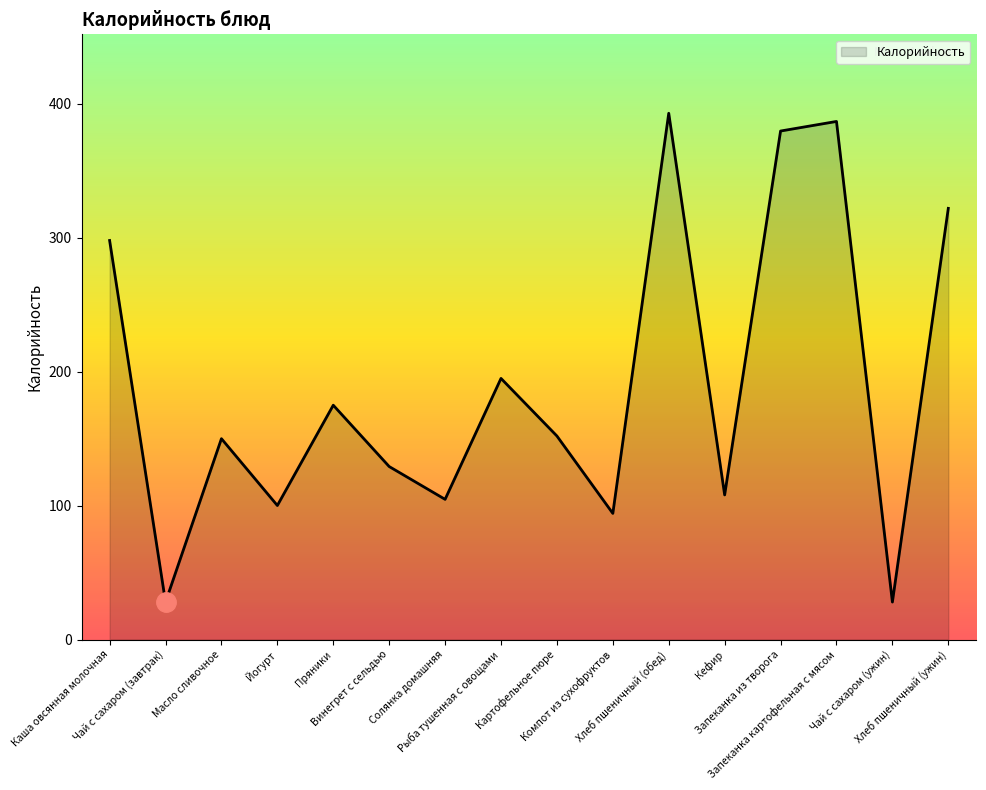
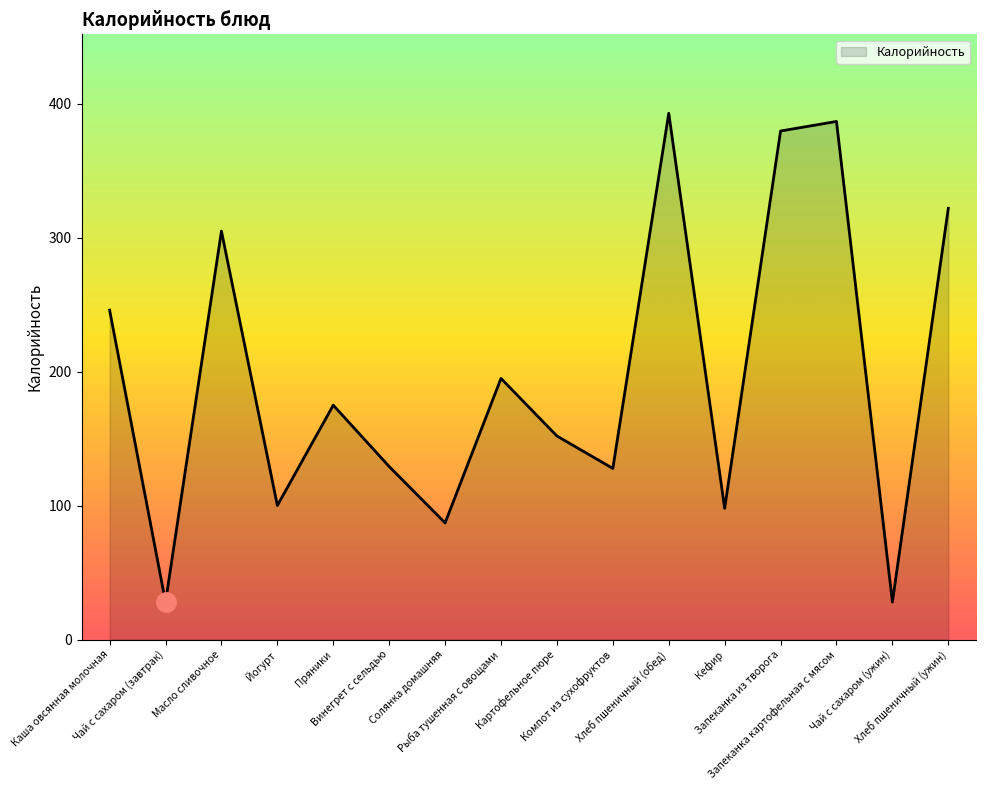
  {
    "Калорийность": {
-     "Каша овсянная молочная": 298,
-     "Масло сливочное": 150,
+     "Каша овсянная молочная": 246,
+     "Масло сливочное": 305,
      "Йогурт": 100,
      "Пряники": 175,
      "Винегрет с сельдью": 129,
-     "Солянка домашняя": 105,
+     "Солянка домашняя": 87,
      "Рыба тушенная с овощами": 195,
      "Картофельное пюре": 152,
-     "Компот из сухофруктов": 94,
+     "Компот из сухофруктов": 128,
      "Хлеб пшеничный (обед)": 393,
-     "Кефир": 108,
+     "Кефир": 98,
      "Запеканка из творога": 380,
      "Запеканка картофельная с мясом": 387,
      "Чай с сахаром (ужин)": 28,
      "Хлеб пшеничный (ужин)": 322
    }
  }
